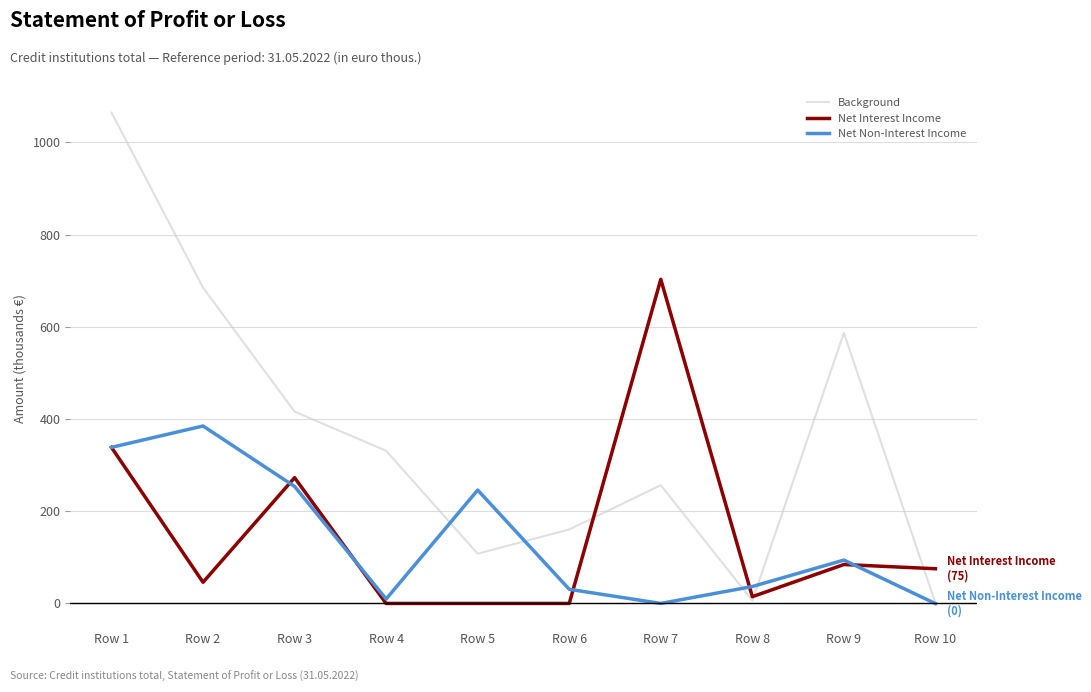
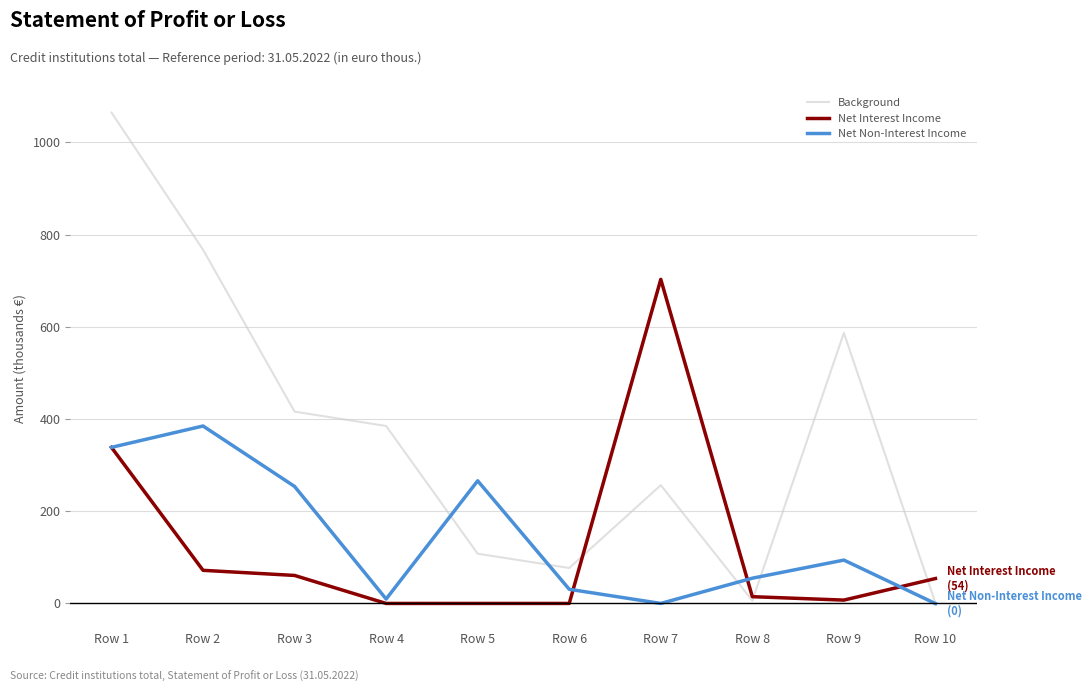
  {
    "Background": {
      "Row 1": "1060",
-     "Row 2": "680",
+     "Row 2": "770",
      "Row 3": "420",
-     "Row 4": "330",
+     "Row 4": "380",
      "Row 5": "110",
-     "Row 6": "160",
+     "Row 6": "80",
      "Row 7": "260",
      "Row 8": "10",
      "Row 9": "590"
    },
    "Net Interest Income": {
-     "Row 2": "50",
-     "Row 3": "270",
-     "Row 9": "80",
-     "Row 10": "(75)"
+     "Row 2": "70",
+     "Row 3": "60",
+     "Row 9": "10",
+     "Row 10": "(54)"
    },
    "Net Non-Interest Income": {
      "Row 2": "380",
      "Row 3": "250",
      "Row 4": "10",
-     "Row 5": "250",
+     "Row 5": "270",
      "Row 6": "30",
      "Row 7": "0",
-     "Row 8": "40",
+     "Row 8": "50",
      "Row 9": "90"
    }
  }
